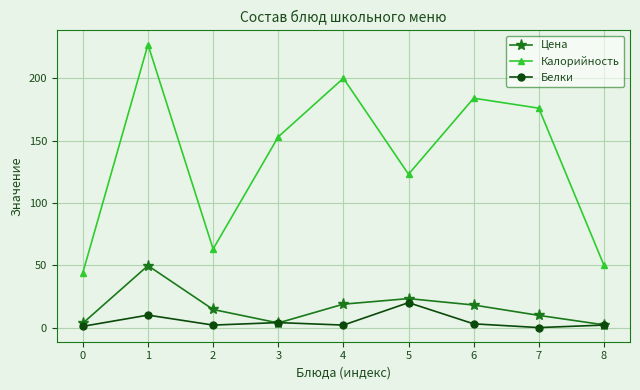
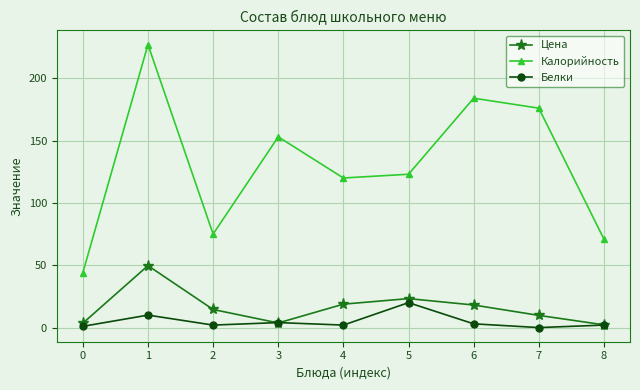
  {
    "Калорийность": {
      "0": 44,
      "1": 227,
-     "2": 63,
+     "2": 75,
      "3": 153,
-     "4": 200,
+     "4": 120,
      "5": 123,
      "6": 184,
      "7": 176,
-     "8": 50
+     "8": 71
    }
  }
